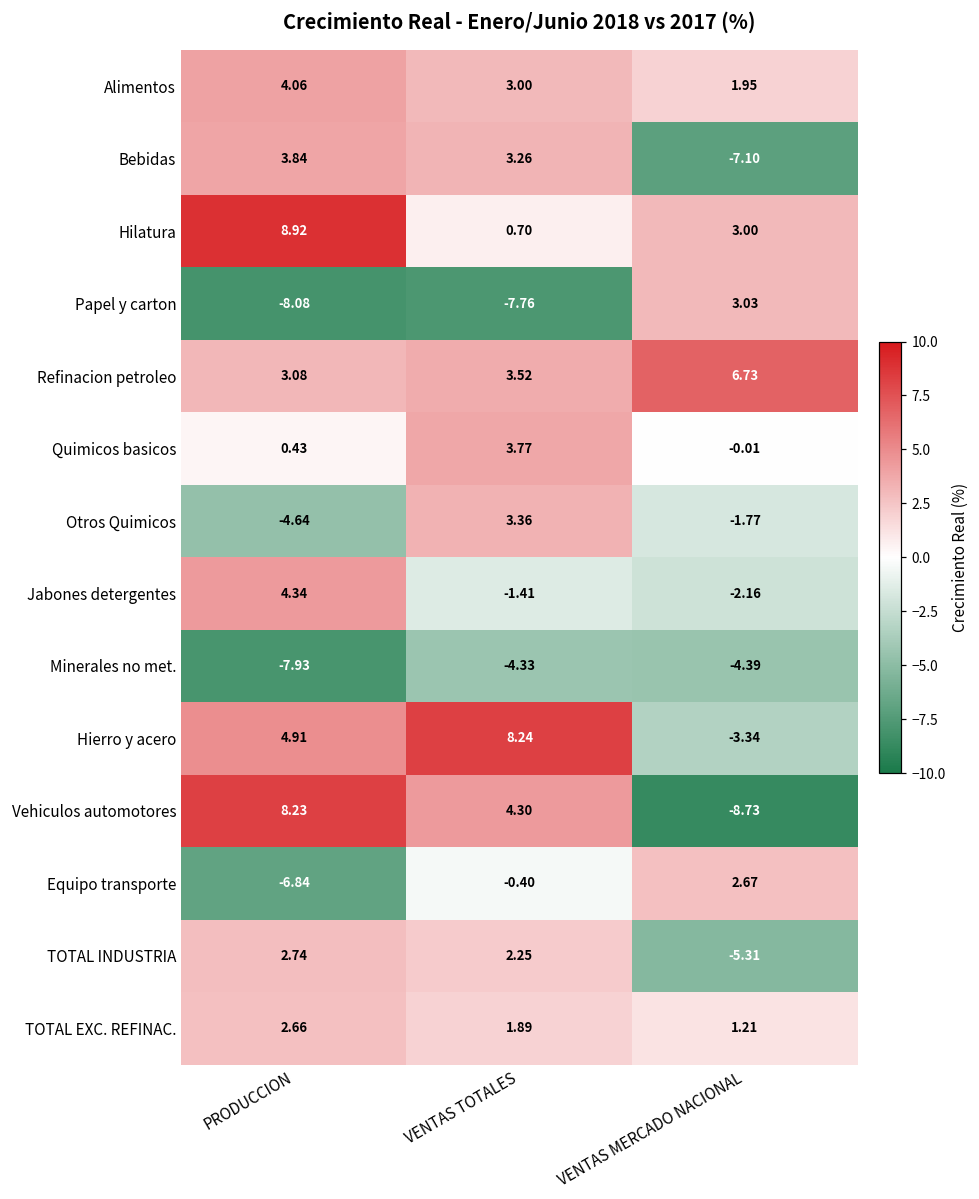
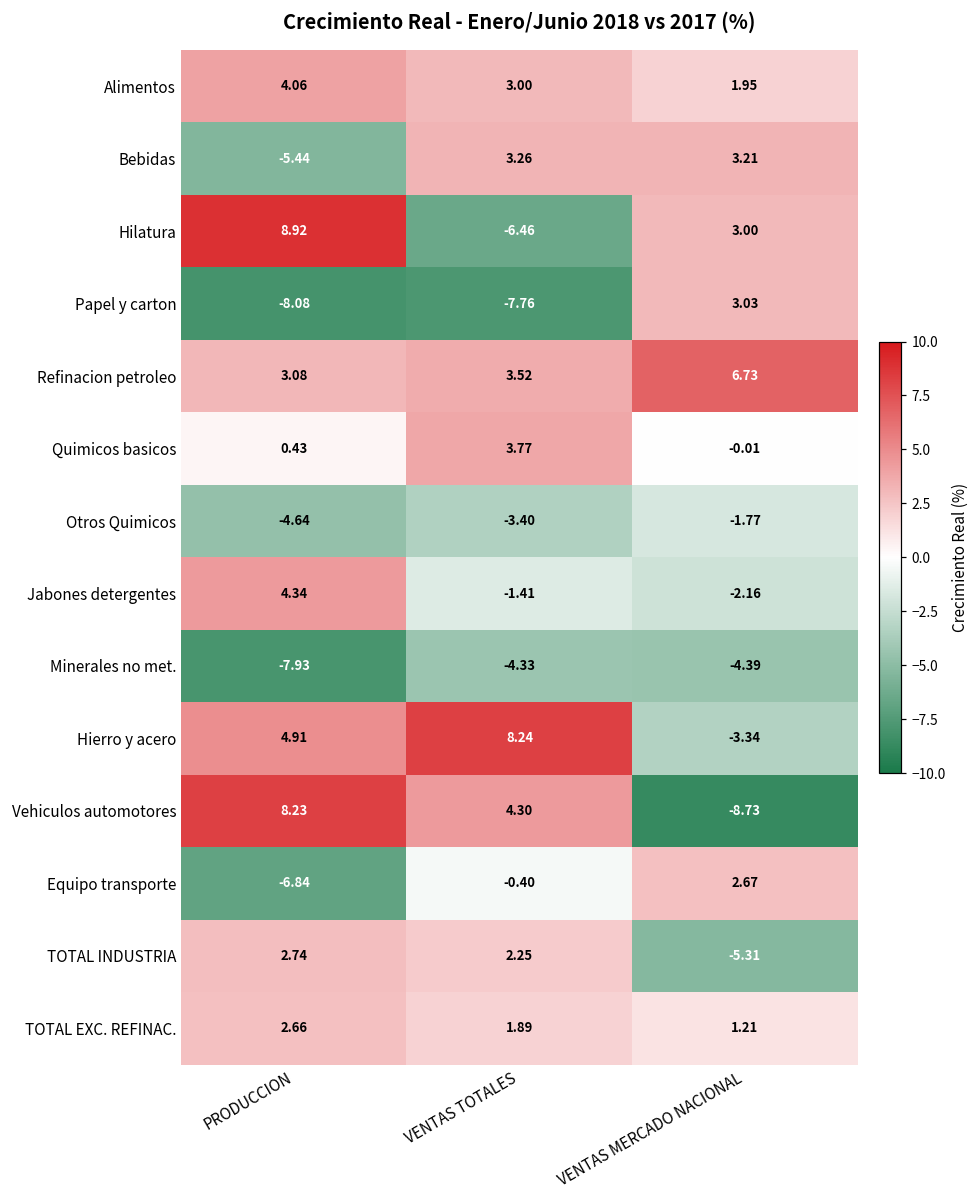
  {
    "Alimentos": {
      "PRODUCCION": 4.06,
      "VENTAS TOTALES": 3.00,
      "VENTAS MERCADO NACIONAL": 1.95
    },
    "Bebidas": {
-     "PRODUCCION": 3.84,
+     "PRODUCCION": -5.44,
      "VENTAS TOTALES": 3.26,
-     "VENTAS MERCADO NACIONAL": -7.10
+     "VENTAS MERCADO NACIONAL": 3.21
    },
    "Hilatura": {
      "PRODUCCION": 8.92,
-     "VENTAS TOTALES": 0.70,
+     "VENTAS TOTALES": -6.46,
      "VENTAS MERCADO NACIONAL": 3.00
    },
    "Papel y carton": {
      "PRODUCCION": -8.08,
      "VENTAS TOTALES": -7.76,
      "VENTAS MERCADO NACIONAL": 3.03
    },
    "Refinacion petroleo": {
      "PRODUCCION": 3.08,
      "VENTAS TOTALES": 3.52,
      "VENTAS MERCADO NACIONAL": 6.73
    },
    "Quimicos basicos": {
      "PRODUCCION": 0.43,
      "VENTAS TOTALES": 3.77,
      "VENTAS MERCADO NACIONAL": -0.01
    },
    "Otros Quimicos": {
      "PRODUCCION": -4.64,
-     "VENTAS TOTALES": 3.36,
+     "VENTAS TOTALES": -3.40,
      "VENTAS MERCADO NACIONAL": -1.77
    },
    "Jabones detergentes": {
      "PRODUCCION": 4.34,
      "VENTAS TOTALES": -1.41,
      "VENTAS MERCADO NACIONAL": -2.16
    },
    "Minerales no met.": {
      "PRODUCCION": -7.93,
      "VENTAS TOTALES": -4.33,
      "VENTAS MERCADO NACIONAL": -4.39
    },
    "Hierro y acero": {
      "PRODUCCION": 4.91,
      "VENTAS TOTALES": 8.24,
      "VENTAS MERCADO NACIONAL": -3.34
    },
    "Vehiculos automotores": {
      "PRODUCCION": 8.23,
      "VENTAS TOTALES": 4.30,
      "VENTAS MERCADO NACIONAL": -8.73
    },
    "Equipo transporte": {
      "PRODUCCION": -6.84,
      "VENTAS TOTALES": -0.40,
      "VENTAS MERCADO NACIONAL": 2.67
    },
    "TOTAL INDUSTRIA": {
      "PRODUCCION": 2.74,
      "VENTAS TOTALES": 2.25,
      "VENTAS MERCADO NACIONAL": -5.31
    },
    "TOTAL EXC. REFINAC.": {
      "PRODUCCION": 2.66,
      "VENTAS TOTALES": 1.89,
      "VENTAS MERCADO NACIONAL": 1.21
    }
  }
